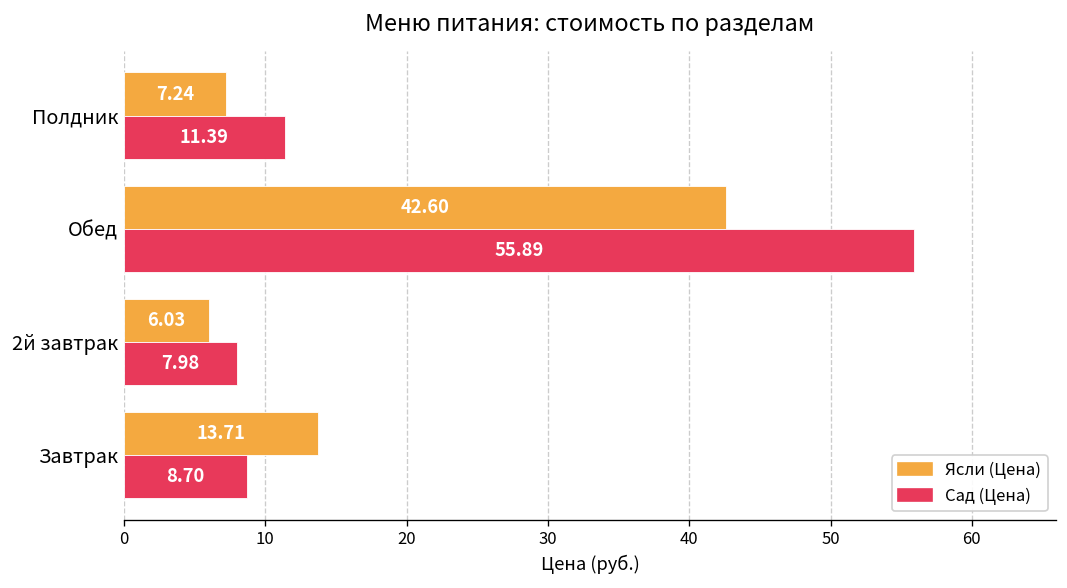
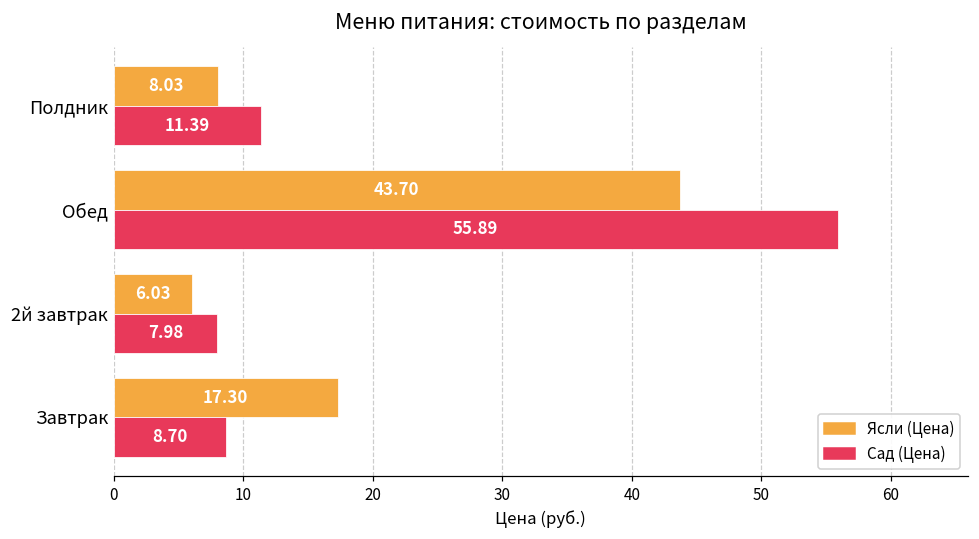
  {
    "Ясли (Цена)": {
-     "Полдник": 7.24,
-     "Обед": 42.60,
+     "Полдник": 8.03,
+     "Обед": 43.70,
      "2й завтрак": 6.03,
-     "Завтрак": 13.71
+     "Завтрак": 17.30
    },
    "Сад (Цена)": {
      "Полдник": 11.39,
      "Обед": 55.89,
      "2й завтрак": 7.98,
      "Завтрак": 8.70
    }
  }
